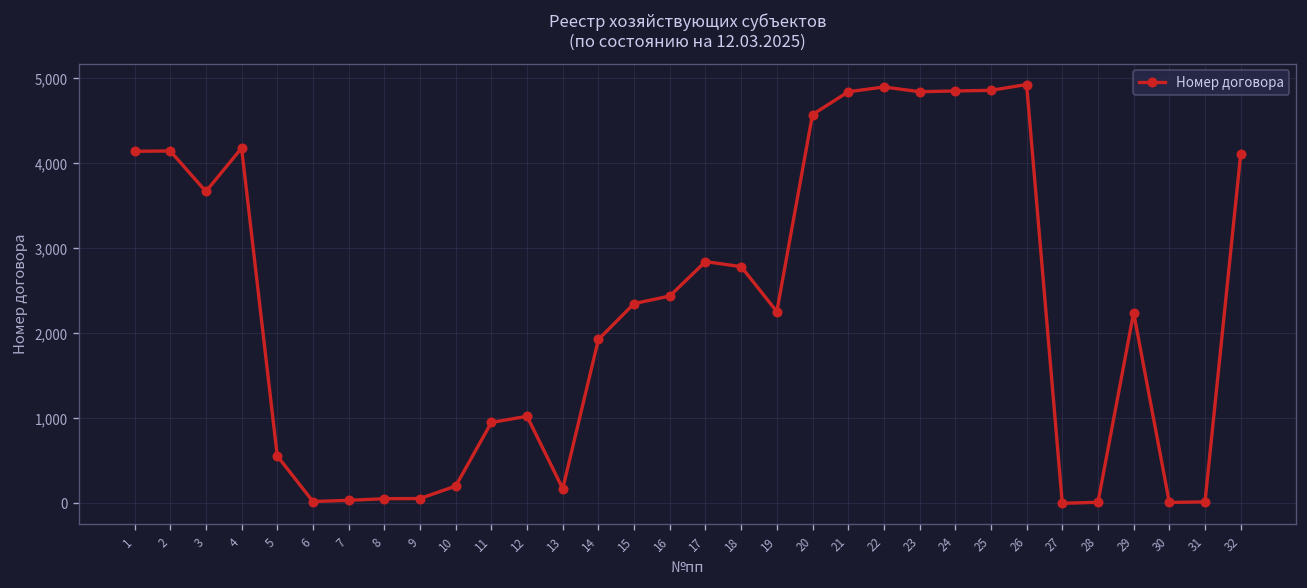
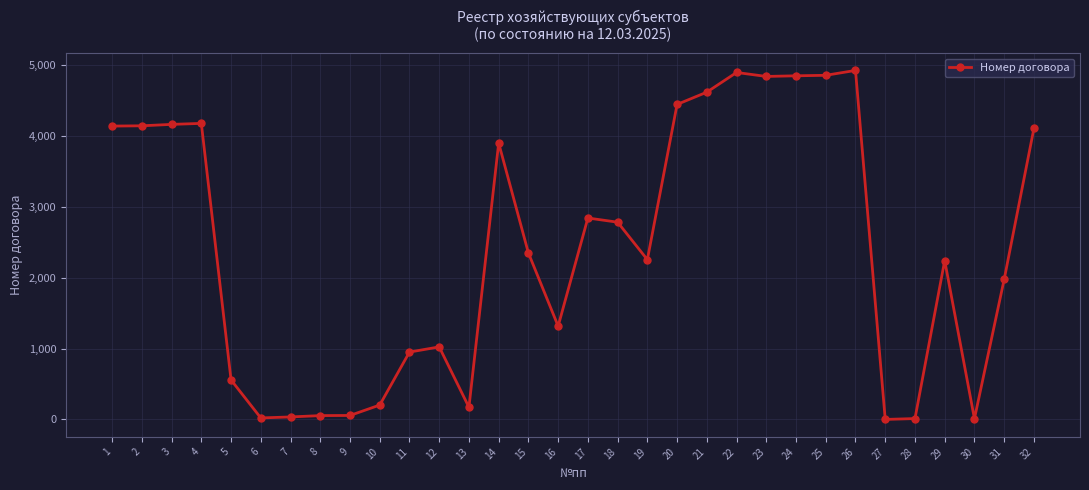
  {
    "1": "4,100",
    "2": "4,100",
-   "3": "3,700",
+   "3": "4,200",
    "4": "4,200",
    "5": "600",
    "6": "0",
    "7": "0",
    "8": "100",
    "9": "100",
    "10": "200",
    "11": "1,000",
    "12": "1,000",
    "13": "200",
-   "14": "1,900",
+   "14": "3,900",
    "15": "2,400",
-   "16": "2,400",
+   "16": "1,300",
    "17": "2,800",
    "18": "2,800",
    "19": "2,300",
-   "20": "4,600",
-   "21": "4,800",
+   "20": "4,400",
+   "21": "4,600",
    "22": "4,900",
    "23": "4,800",
    "24": "4,900",
    "25": "4,900",
    "26": "4,900",
    "27": "0",
    "28": "0",
    "29": "2,200",
    "30": "0",
-   "31": "0",
+   "31": "2,000",
    "32": "4,100"
  }
